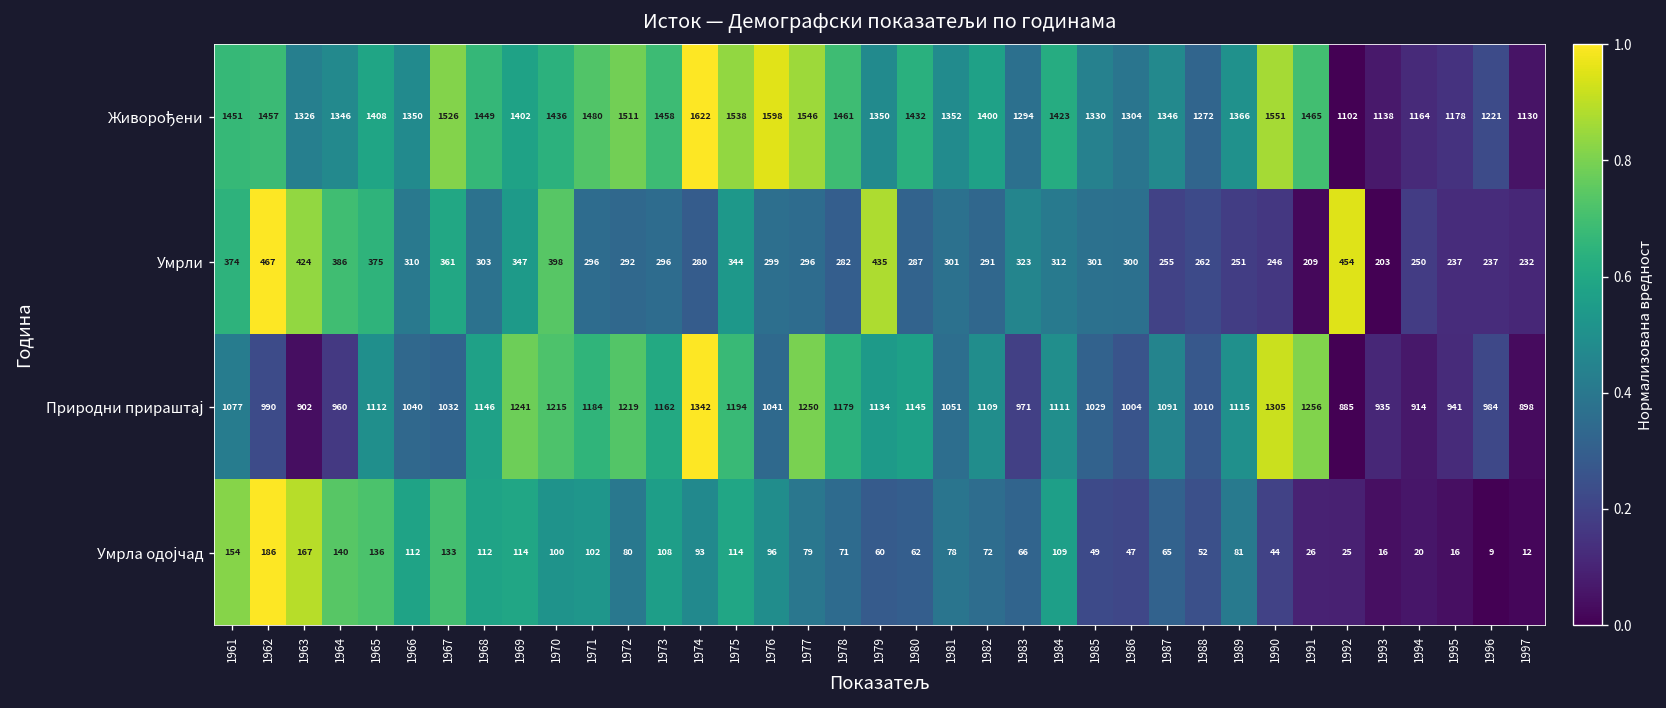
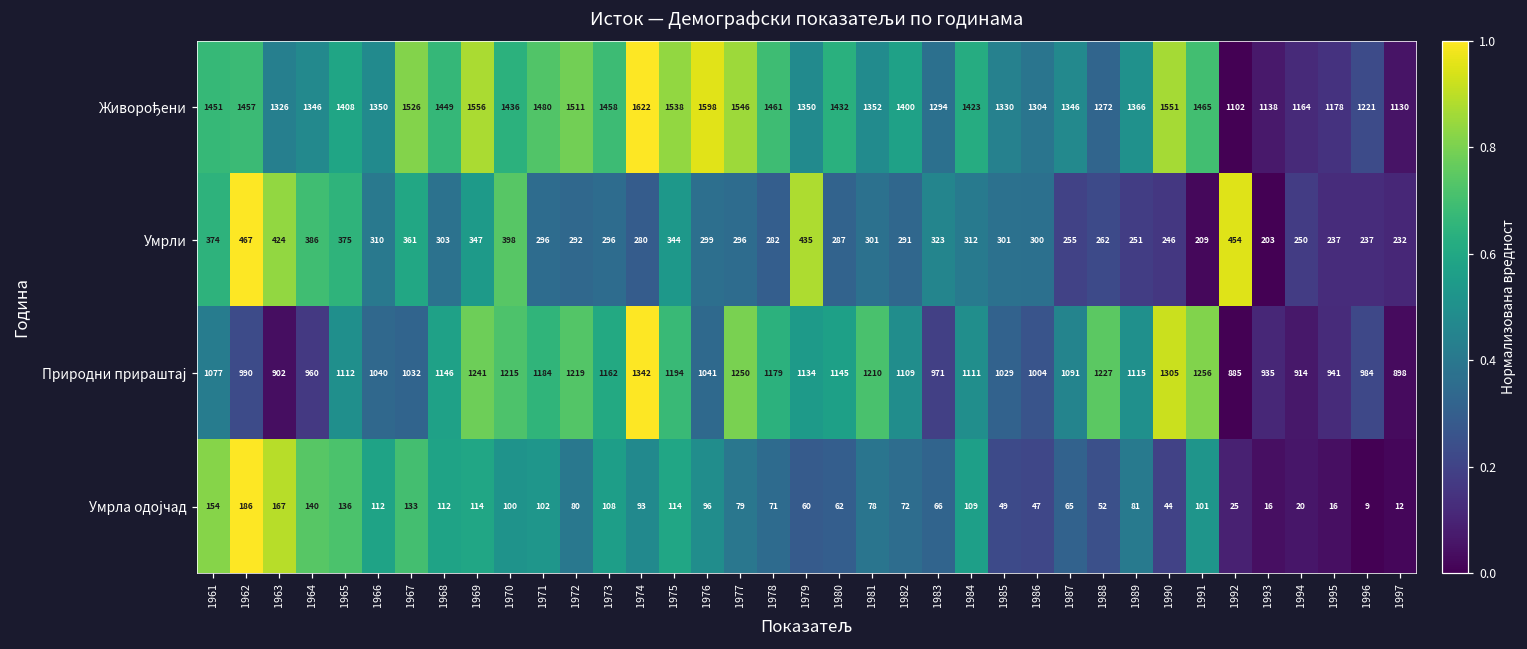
  {
    "Живорођени": {
      "1961": 1451,
      "1962": 1457,
      "1963": 1326,
      "1964": 1346,
      "1965": 1408,
      "1966": 1350,
      "1967": 1526,
      "1968": 1449,
-     "1969": 1402,
+     "1969": 1556,
      "1970": 1436,
      "1971": 1480,
      "1972": 1511,
      "1973": 1458,
      "1974": 1622,
      "1975": 1538,
      "1976": 1598,
      "1977": 1546,
      "1978": 1461,
      "1979": 1350,
      "1980": 1432,
      "1981": 1352,
      "1982": 1400,
      "1983": 1294,
      "1984": 1423,
      "1985": 1330,
      "1986": 1304,
      "1987": 1346,
      "1988": 1272,
      "1989": 1366,
      "1990": 1551,
      "1991": 1465,
      "1992": 1102,
      "1993": 1138,
      "1994": 1164,
      "1995": 1178,
      "1996": 1221,
      "1997": 1130
    },
    "Умрли": {
      "1961": 374,
      "1962": 467,
      "1963": 424,
      "1964": 386,
      "1965": 375,
      "1966": 310,
      "1967": 361,
      "1968": 303,
      "1969": 347,
      "1970": 398,
      "1971": 296,
      "1972": 292,
      "1973": 296,
      "1974": 280,
      "1975": 344,
      "1976": 299,
      "1977": 296,
      "1978": 282,
      "1979": 435,
      "1980": 287,
      "1981": 301,
      "1982": 291,
      "1983": 323,
      "1984": 312,
      "1985": 301,
      "1986": 300,
      "1987": 255,
      "1988": 262,
      "1989": 251,
      "1990": 246,
      "1991": 209,
      "1992": 454,
      "1993": 203,
      "1994": 250,
      "1995": 237,
      "1996": 237,
      "1997": 232
    },
    "Природни прираштај": {
      "1961": 1077,
      "1962": 990,
      "1963": 902,
      "1964": 960,
      "1965": 1112,
      "1966": 1040,
      "1967": 1032,
      "1968": 1146,
      "1969": 1241,
      "1970": 1215,
      "1971": 1184,
      "1972": 1219,
      "1973": 1162,
      "1974": 1342,
      "1975": 1194,
      "1976": 1041,
      "1977": 1250,
      "1978": 1179,
      "1979": 1134,
      "1980": 1145,
-     "1981": 1051,
+     "1981": 1210,
      "1982": 1109,
      "1983": 971,
      "1984": 1111,
      "1985": 1029,
      "1986": 1004,
      "1987": 1091,
-     "1988": 1010,
+     "1988": 1227,
      "1989": 1115,
      "1990": 1305,
      "1991": 1256,
      "1992": 885,
      "1993": 935,
      "1994": 914,
      "1995": 941,
      "1996": 984,
      "1997": 898
    },
    "Умрла одојчад": {
      "1961": 154,
      "1962": 186,
      "1963": 167,
      "1964": 140,
      "1965": 136,
      "1966": 112,
      "1967": 133,
      "1968": 112,
      "1969": 114,
      "1970": 100,
      "1971": 102,
      "1972": 80,
      "1973": 108,
      "1974": 93,
      "1975": 114,
      "1976": 96,
      "1977": 79,
      "1978": 71,
      "1979": 60,
      "1980": 62,
      "1981": 78,
      "1982": 72,
      "1983": 66,
      "1984": 109,
      "1985": 49,
      "1986": 47,
      "1987": 65,
      "1988": 52,
      "1989": 81,
      "1990": 44,
-     "1991": 26,
+     "1991": 101,
      "1992": 25,
      "1993": 16,
      "1994": 20,
      "1995": 16,
      "1996": 9,
      "1997": 12
    }
  }
